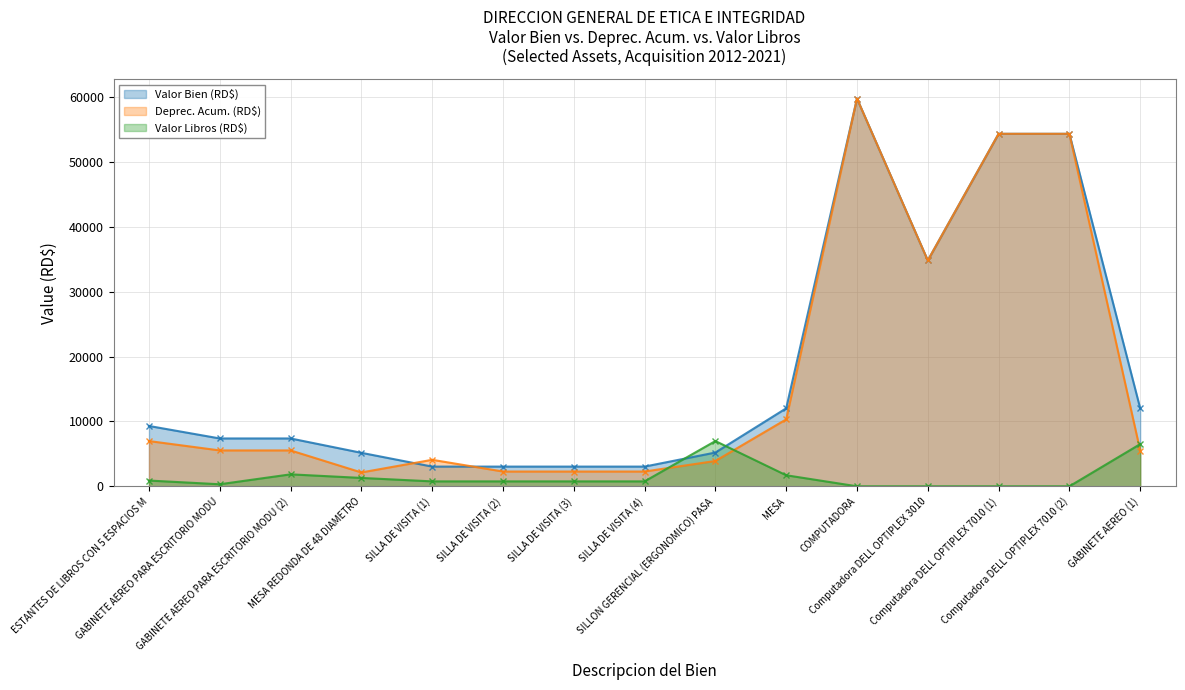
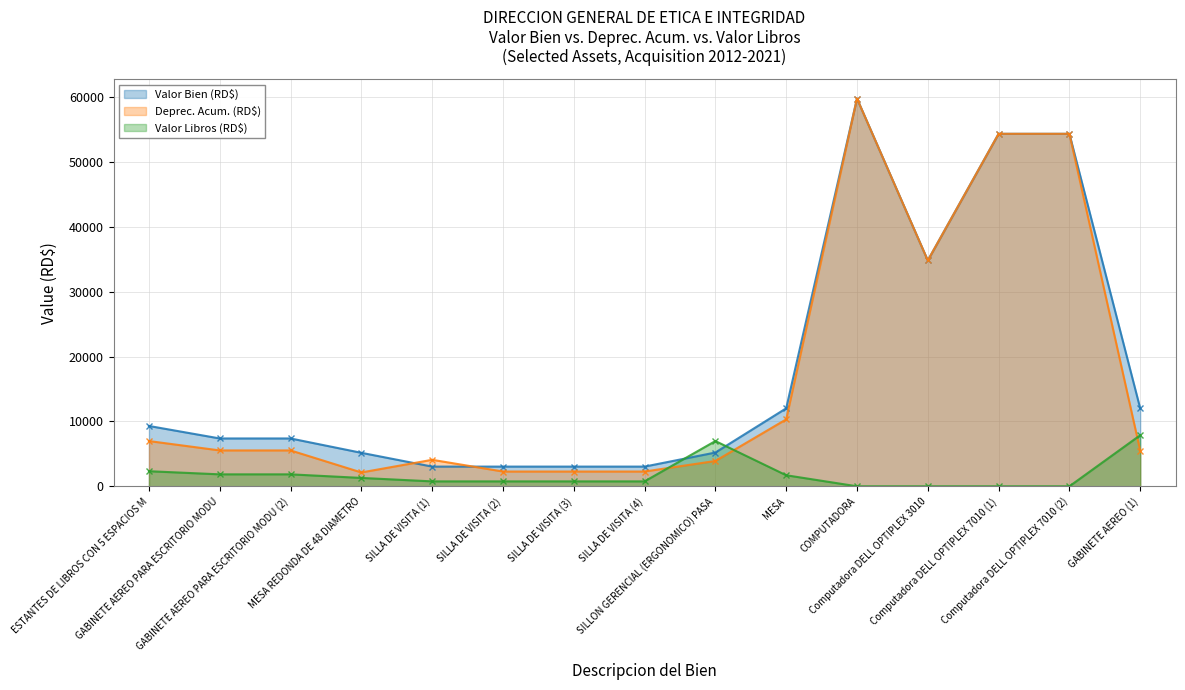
  {
    "Valor Bien (RD$)": {
      "ESTANTES DE LIBROS CON 5 ESPACIOS M": 9000,
      "GABINETE AEREO PARA ESCRITORIO MODU": 7000,
      "GABINETE AEREO PARA ESCRITORIO MODU (2)": 7000,
      "MESA REDONDA DE 48 DIAMETRO": 5000,
      "SILLA DE VISITA (1)": 3000,
      "SILLA DE VISITA (2)": 3000,
      "SILLA DE VISITA (3)": 3000,
      "SILLA DE VISITA (4)": 3000,
      "SILLON GERENCIAL (ERGONOMICO) PASA": 5000,
      "MESA": 12000,
      "GABINETE AEREO (1)": 12000
    },
    "Deprec. Acum. (RD$)": {
      "ESTANTES DE LIBROS CON 5 ESPACIOS M": 7000,
      "GABINETE AEREO PARA ESCRITORIO MODU": 6000,
      "GABINETE AEREO PARA ESCRITORIO MODU (2)": 6000,
      "MESA REDONDA DE 48 DIAMETRO": 2000,
      "SILLA DE VISITA (1)": 4000,
      "SILLA DE VISITA (2)": 2000,
      "SILLA DE VISITA (3)": 2000,
      "SILLA DE VISITA (4)": 2000,
      "SILLON GERENCIAL (ERGONOMICO) PASA": 4000,
      "MESA": 10000,
      "GABINETE AEREO (1)": 6000
    },
    "Valor Libros (RD$)": {
-     "ESTANTES DE LIBROS CON 5 ESPACIOS M": 1000,
-     "GABINETE AEREO PARA ESCRITORIO MODU": 0,
+     "ESTANTES DE LIBROS CON 5 ESPACIOS M": 2000,
+     "GABINETE AEREO PARA ESCRITORIO MODU": 2000,
      "GABINETE AEREO PARA ESCRITORIO MODU (2)": 2000,
      "MESA REDONDA DE 48 DIAMETRO": 1000,
      "SILLA DE VISITA (1)": 1000,
      "SILLA DE VISITA (2)": 1000,
      "SILLA DE VISITA (3)": 1000,
      "SILLA DE VISITA (4)": 1000,
      "SILLON GERENCIAL (ERGONOMICO) PASA": 7000,
      "MESA": 2000,
      "COMPUTADORA": 0,
      "Computadora DELL OPTIPLEX 3010": 0,
      "Computadora DELL OPTIPLEX 7010 (1)": 0,
      "Computadora DELL OPTIPLEX 7010 (2)": 0,
-     "GABINETE AEREO (1)": 7000
+     "GABINETE AEREO (1)": 8000
    }
  }
